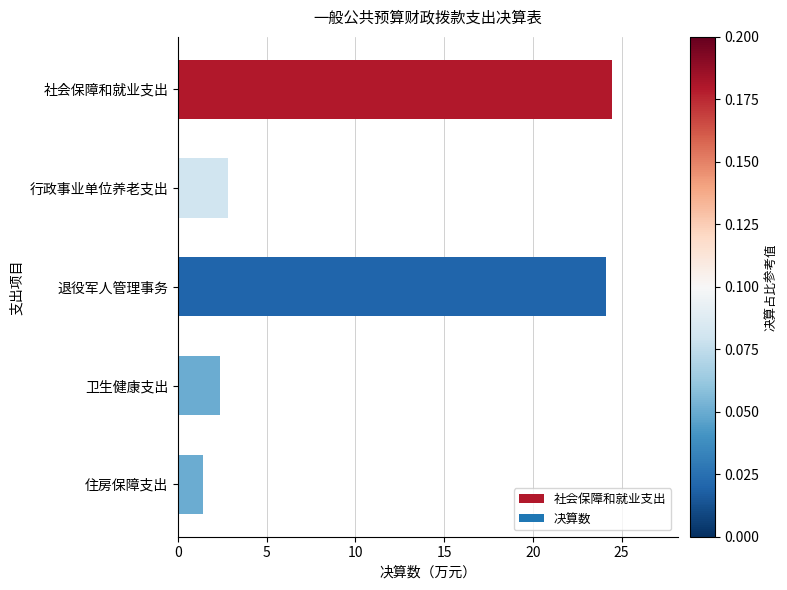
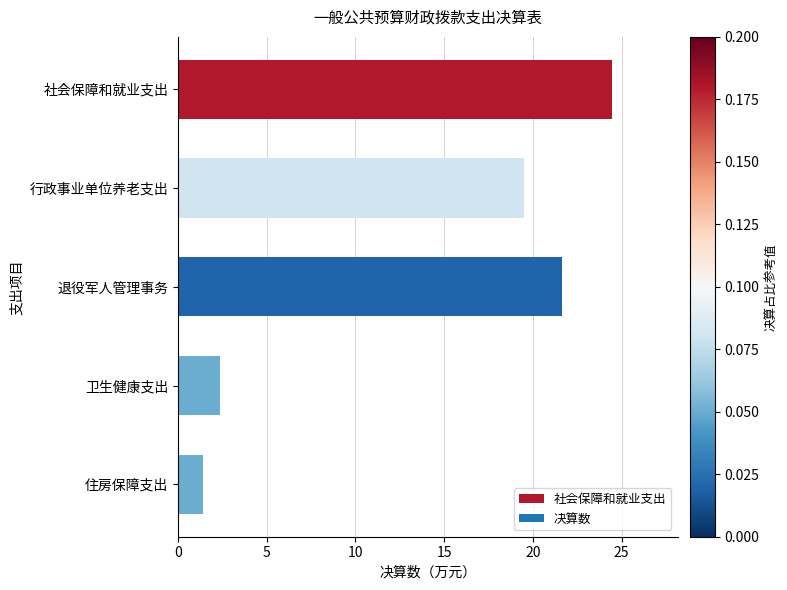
  {
    "社会保障和就业支出": 24.5,
-   "行政事业单位养老支出": 2.8,
-   "退役军人管理事务": 24.1,
+   "行政事业单位养老支出": 19.5,
+   "退役军人管理事务": 21.7,
    "卫生健康支出": 2.3,
    "住房保障支出": 1.4
  }
